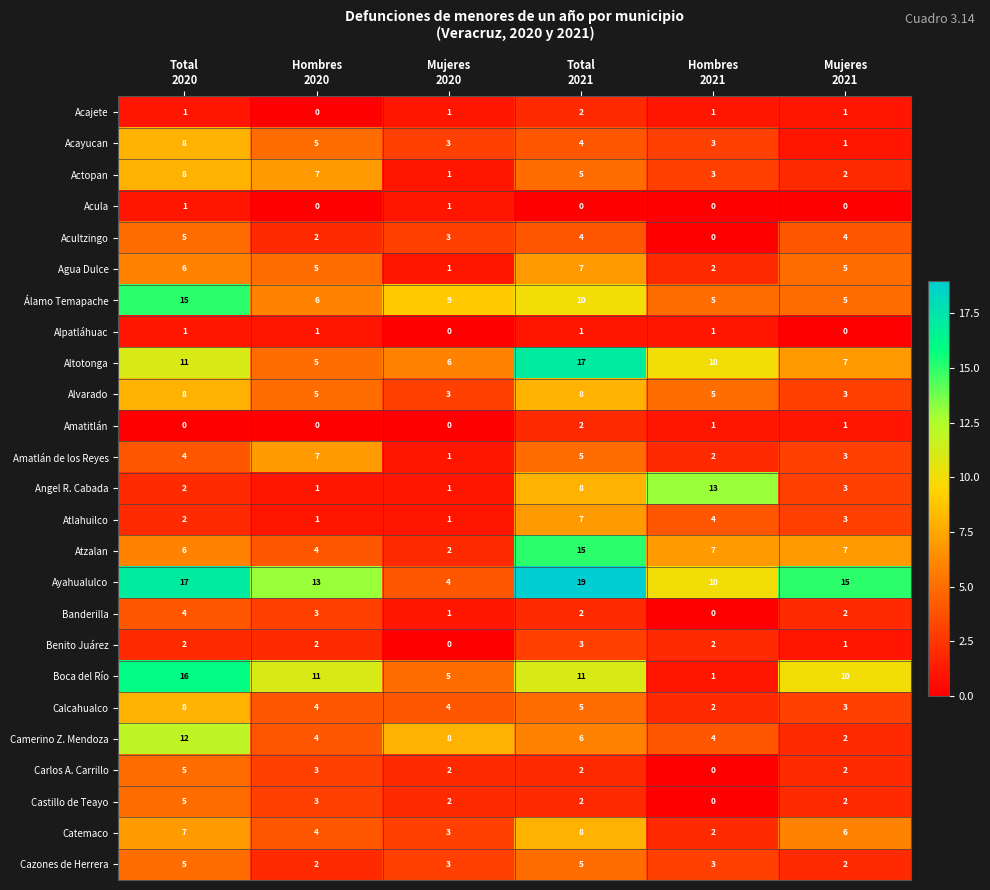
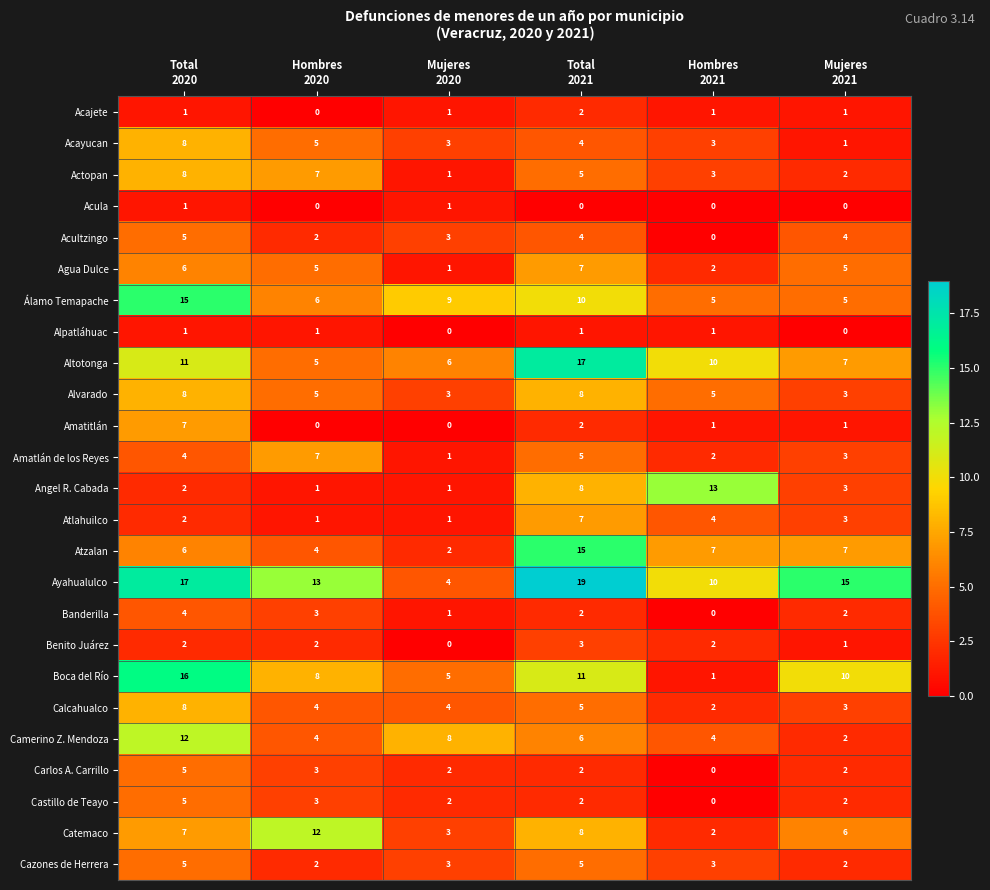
  {
    "Acajete": {
      "Total 2020": 1,
      "Hombres 2020": 0,
      "Mujeres 2020": 1,
      "Total 2021": 2,
      "Hombres 2021": 1,
      "Mujeres 2021": 1
    },
    "Acayucan": {
      "Total 2020": 8,
      "Hombres 2020": 5,
      "Mujeres 2020": 3,
      "Total 2021": 4,
      "Hombres 2021": 3,
      "Mujeres 2021": 1
    },
    "Actopan": {
      "Total 2020": 8,
      "Hombres 2020": 7,
      "Mujeres 2020": 1,
      "Total 2021": 5,
      "Hombres 2021": 3,
      "Mujeres 2021": 2
    },
    "Acula": {
      "Total 2020": 1,
      "Hombres 2020": 0,
      "Mujeres 2020": 1,
      "Total 2021": 0,
      "Hombres 2021": 0,
      "Mujeres 2021": 0
    },
    "Acultzingo": {
      "Total 2020": 5,
      "Hombres 2020": 2,
      "Mujeres 2020": 3,
      "Total 2021": 4,
      "Hombres 2021": 0,
      "Mujeres 2021": 4
    },
    "Agua Dulce": {
      "Total 2020": 6,
      "Hombres 2020": 5,
      "Mujeres 2020": 1,
      "Total 2021": 7,
      "Hombres 2021": 2,
      "Mujeres 2021": 5
    },
    "Álamo Temapache": {
      "Total 2020": 15,
      "Hombres 2020": 6,
      "Mujeres 2020": 9,
      "Total 2021": 10,
      "Hombres 2021": 5,
      "Mujeres 2021": 5
    },
    "Alpatláhuac": {
      "Total 2020": 1,
      "Hombres 2020": 1,
      "Mujeres 2020": 0,
      "Total 2021": 1,
      "Hombres 2021": 1,
      "Mujeres 2021": 0
    },
    "Altotonga": {
      "Total 2020": 11,
      "Hombres 2020": 5,
      "Mujeres 2020": 6,
      "Total 2021": 17,
      "Hombres 2021": 10,
      "Mujeres 2021": 7
    },
    "Alvarado": {
      "Total 2020": 8,
      "Hombres 2020": 5,
      "Mujeres 2020": 3,
      "Total 2021": 8,
      "Hombres 2021": 5,
      "Mujeres 2021": 3
    },
    "Amatitlán": {
-     "Total 2020": 0,
+     "Total 2020": 7,
      "Hombres 2020": 0,
      "Mujeres 2020": 0,
      "Total 2021": 2,
      "Hombres 2021": 1,
      "Mujeres 2021": 1
    },
    "Amatlán de los Reyes": {
      "Total 2020": 4,
      "Hombres 2020": 7,
      "Mujeres 2020": 1,
      "Total 2021": 5,
      "Hombres 2021": 2,
      "Mujeres 2021": 3
    },
    "Angel R. Cabada": {
      "Total 2020": 2,
      "Hombres 2020": 1,
      "Mujeres 2020": 1,
      "Total 2021": 8,
      "Hombres 2021": 13,
      "Mujeres 2021": 3
    },
    "Atlahuilco": {
      "Total 2020": 2,
      "Hombres 2020": 1,
      "Mujeres 2020": 1,
      "Total 2021": 7,
      "Hombres 2021": 4,
      "Mujeres 2021": 3
    },
    "Atzalan": {
      "Total 2020": 6,
      "Hombres 2020": 4,
      "Mujeres 2020": 2,
      "Total 2021": 15,
      "Hombres 2021": 7,
      "Mujeres 2021": 7
    },
    "Ayahualulco": {
      "Total 2020": 17,
      "Hombres 2020": 13,
      "Mujeres 2020": 4,
      "Total 2021": 19,
      "Hombres 2021": 10,
      "Mujeres 2021": 15
    },
    "Banderilla": {
      "Total 2020": 4,
      "Hombres 2020": 3,
      "Mujeres 2020": 1,
      "Total 2021": 2,
      "Hombres 2021": 0,
      "Mujeres 2021": 2
    },
    "Benito Juárez": {
      "Total 2020": 2,
      "Hombres 2020": 2,
      "Mujeres 2020": 0,
      "Total 2021": 3,
      "Hombres 2021": 2,
      "Mujeres 2021": 1
    },
    "Boca del Río": {
      "Total 2020": 16,
-     "Hombres 2020": 11,
+     "Hombres 2020": 8,
      "Mujeres 2020": 5,
      "Total 2021": 11,
      "Hombres 2021": 1,
      "Mujeres 2021": 10
    },
    "Calcahualco": {
      "Total 2020": 8,
      "Hombres 2020": 4,
      "Mujeres 2020": 4,
      "Total 2021": 5,
      "Hombres 2021": 2,
      "Mujeres 2021": 3
    },
    "Camerino Z. Mendoza": {
      "Total 2020": 12,
      "Hombres 2020": 4,
      "Mujeres 2020": 8,
      "Total 2021": 6,
      "Hombres 2021": 4,
      "Mujeres 2021": 2
    },
    "Carlos A. Carrillo": {
      "Total 2020": 5,
      "Hombres 2020": 3,
      "Mujeres 2020": 2,
      "Total 2021": 2,
      "Hombres 2021": 0,
      "Mujeres 2021": 2
    },
    "Castillo de Teayo": {
      "Total 2020": 5,
      "Hombres 2020": 3,
      "Mujeres 2020": 2,
      "Total 2021": 2,
      "Hombres 2021": 0,
      "Mujeres 2021": 2
    },
    "Catemaco": {
      "Total 2020": 7,
-     "Hombres 2020": 4,
+     "Hombres 2020": 12,
      "Mujeres 2020": 3,
      "Total 2021": 8,
      "Hombres 2021": 2,
      "Mujeres 2021": 6
    },
    "Cazones de Herrera": {
      "Total 2020": 5,
      "Hombres 2020": 2,
      "Mujeres 2020": 3,
      "Total 2021": 5,
      "Hombres 2021": 3,
      "Mujeres 2021": 2
    }
  }
